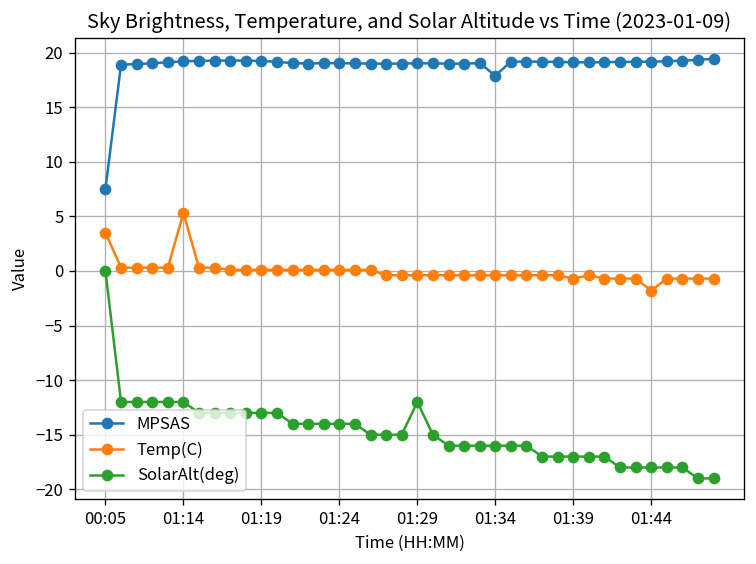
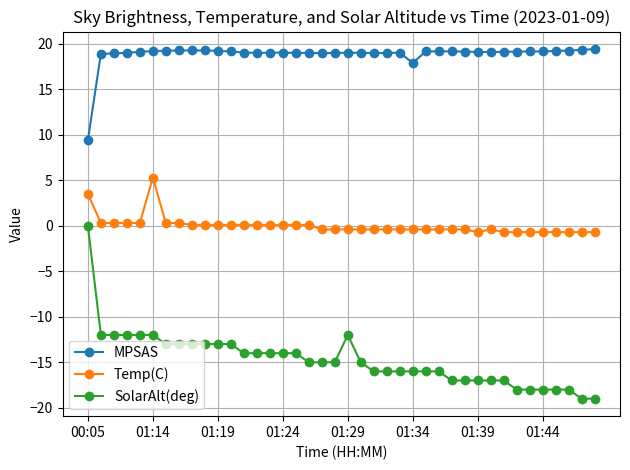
  {
    "MPSAS": {
-     "00:05": 8,
+     "00:05": 9,
      "01:14": 19,
      "01:19": 19,
      "01:24": 19,
      "01:29": 19,
      "01:34": 18,
      "01:39": 19,
      "01:44": 19
    },
    "Temp(C)": {
      "00:05": 4,
      "01:14": 5,
      "01:19": 0,
      "01:24": 0,
      "01:29": 0,
      "01:34": 0,
      "01:39": -1,
-     "01:44": -2
+     "01:44": -1
    },
    "SolarAlt(deg)": {
      "00:05": 0,
      "01:14": -12,
      "01:19": -13,
      "01:24": -14,
      "01:29": -12,
      "01:34": -16,
      "01:39": -17,
      "01:44": -18
    }
  }
